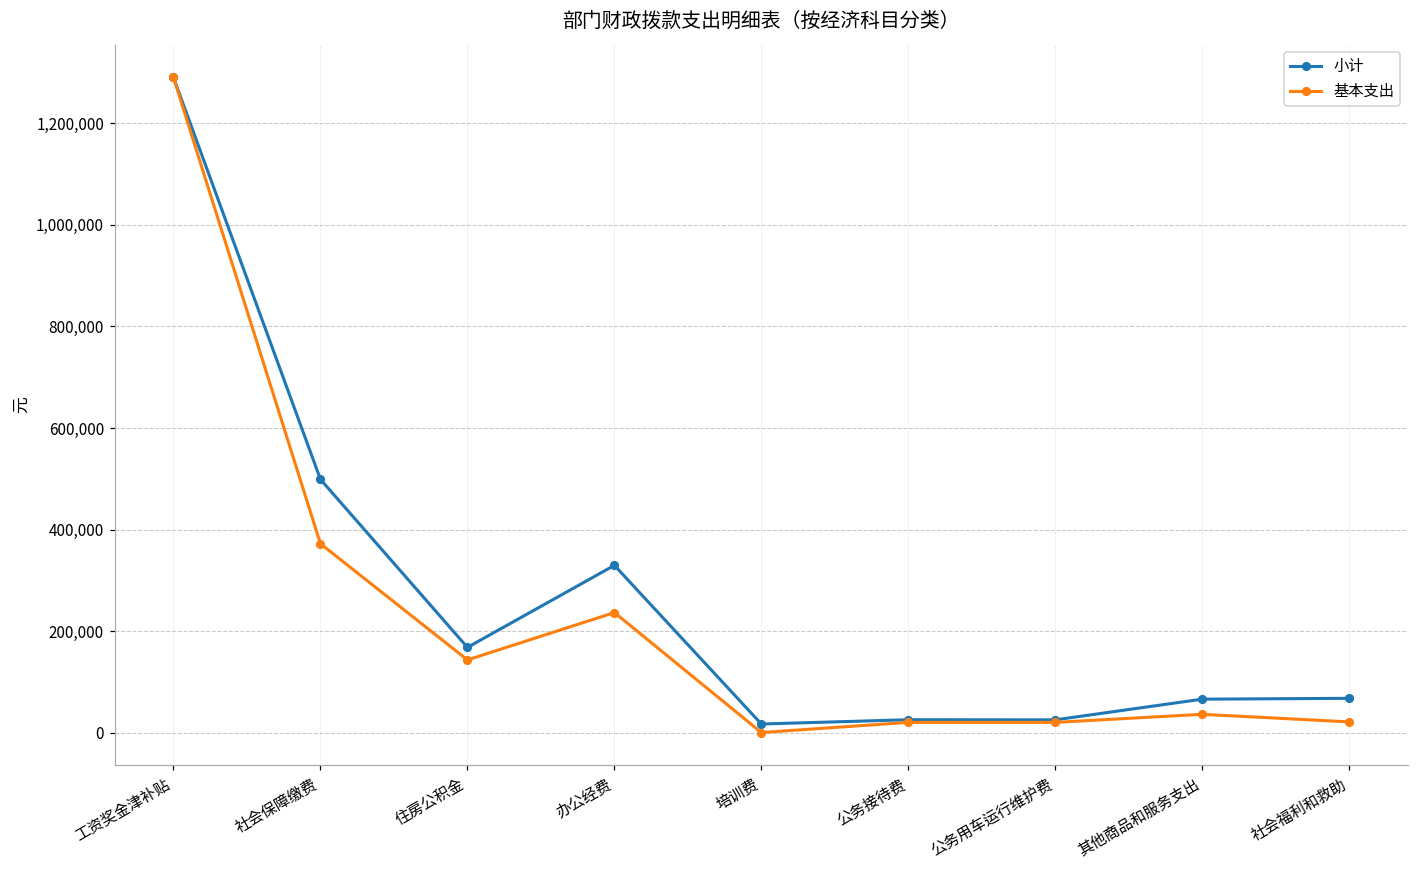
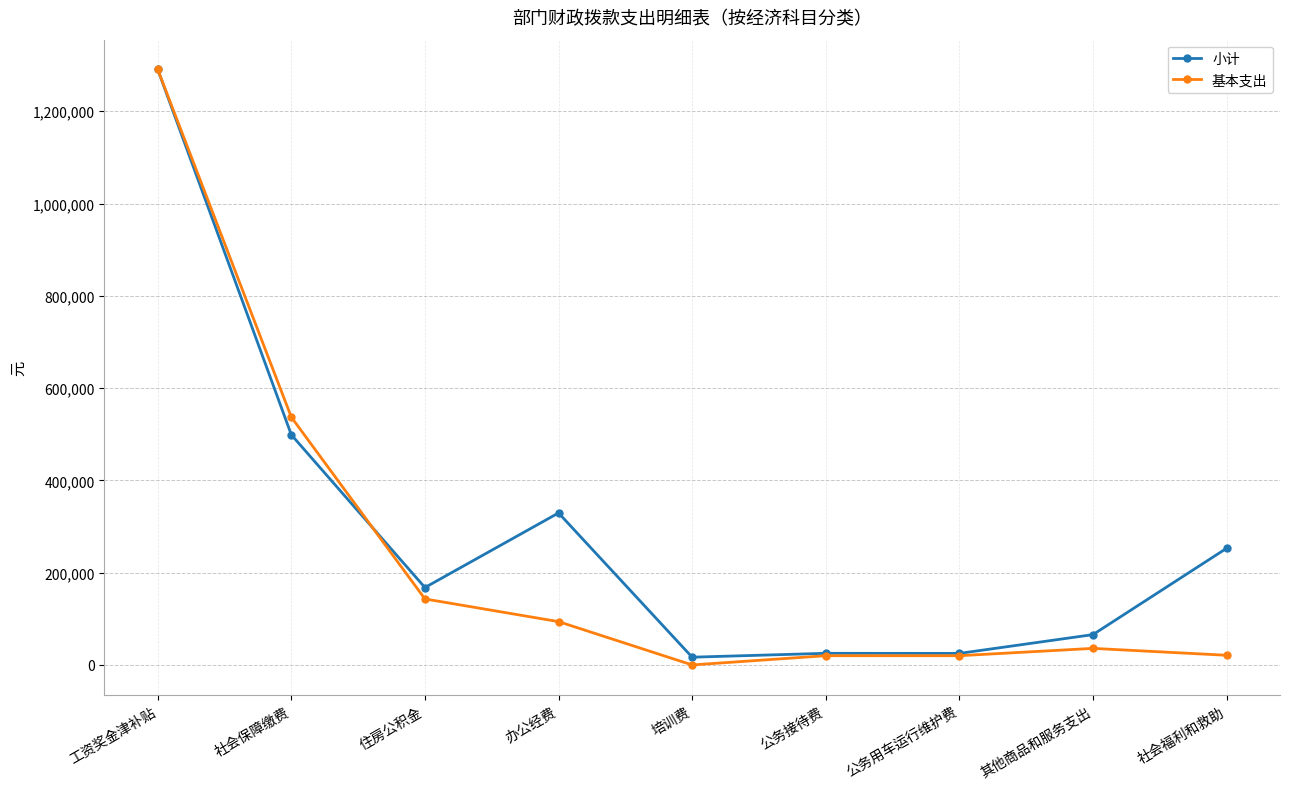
  {
    "小计": {
      "社会保障缴费": "500,000",
      "住房公积金": "170,000",
      "办公经费": "330,000",
      "培训费": "20,000",
      "其他商品和服务支出": "70,000",
-     "社会福利和救助": "70,000"
+     "社会福利和救助": "250,000"
    },
    "基本支出": {
-     "社会保障缴费": "370,000",
+     "社会保障缴费": "540,000",
      "住房公积金": "140,000",
-     "办公经费": "240,000",
+     "办公经费": "90,000",
      "培训费": "0",
      "其他商品和服务支出": "40,000",
      "社会福利和救助": "20,000"
    }
  }
